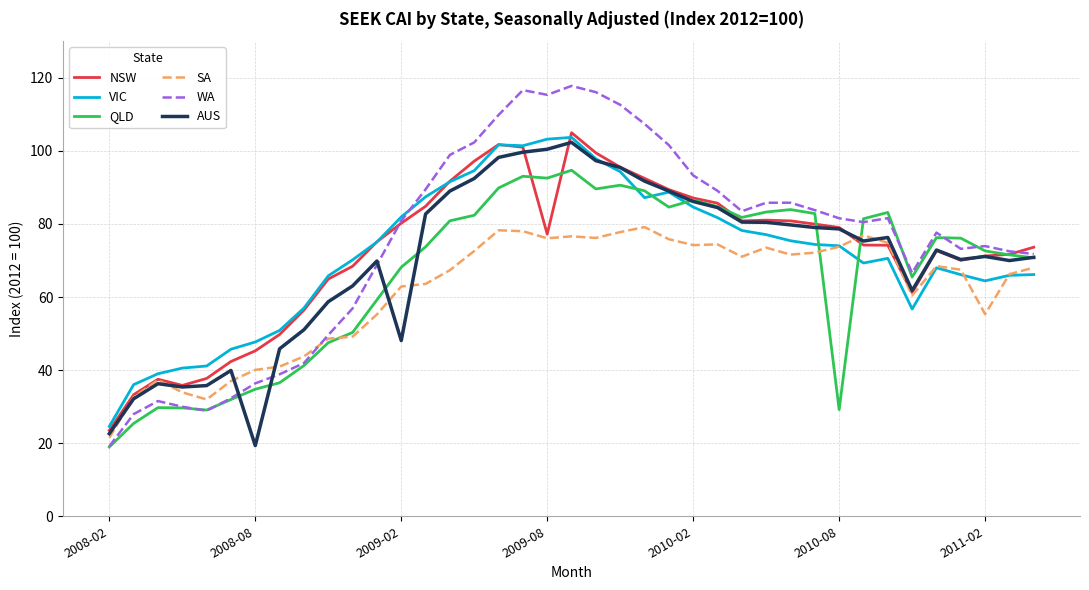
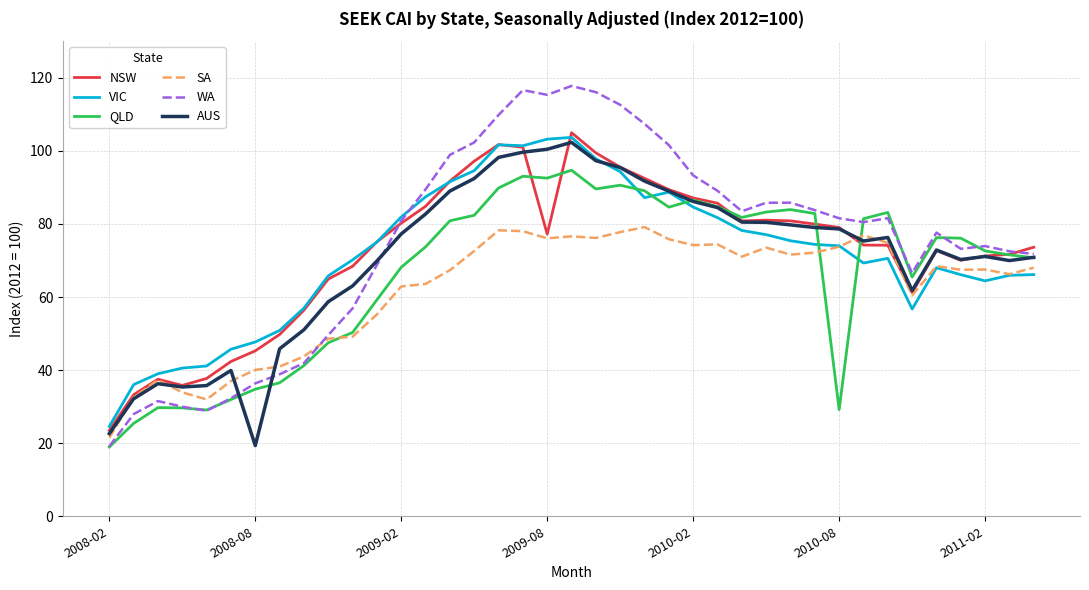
  {
    "NSW": {
      "2008-02": 24,
      "2008-08": 45,
      "2009-08": 77
    },
    "VIC": {
      "2008-02": 25,
      "2008-08": 48,
      "2009-02": 82,
      "2009-08": 103,
      "2010-02": 85,
      "2011-02": 64
    },
    "QLD": {
      "2008-08": 35,
      "2009-02": 68,
      "2009-08": 93,
      "2010-08": 29,
      "2011-02": 73
    },
    "SA": {
      "2008-02": 21,
      "2008-08": 40,
      "2009-02": 63,
      "2009-08": 76,
      "2010-02": 74,
-     "2011-02": 55
+     "2011-02": 68
    },
    "WA": {
      "2008-08": 36,
      "2009-08": 115,
      "2010-02": 93,
      "2010-08": 82,
      "2011-02": 74
    },
    "AUS": {
      "2008-02": 23,
      "2008-08": 19,
-     "2009-02": 48,
+     "2009-02": 77,
      "2009-08": 100
    }
  }
